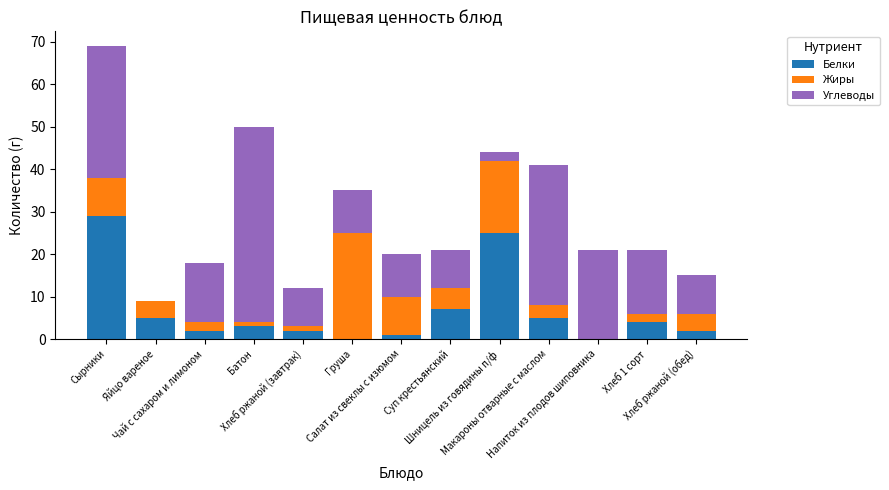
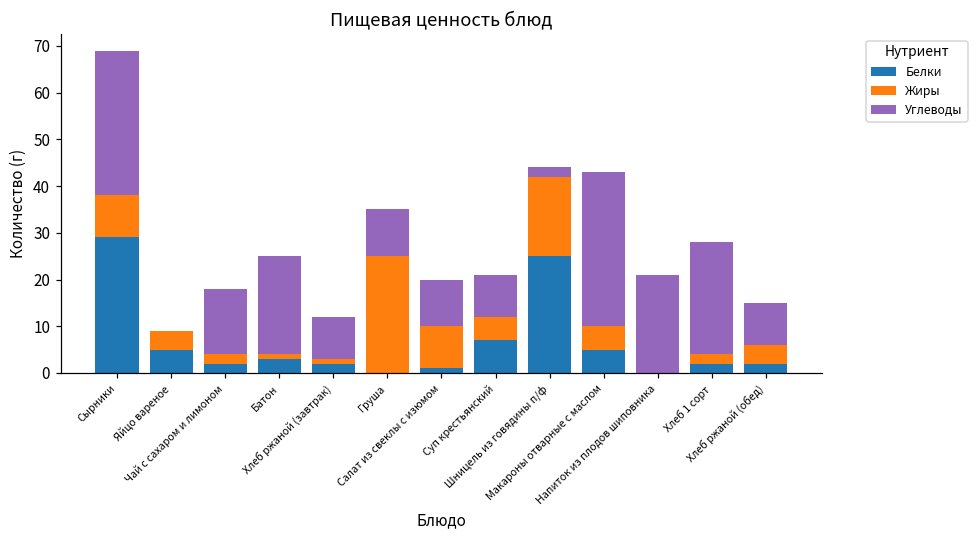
  {
    "Белки": {
      "Сырники": 29,
      "Яйцо вареное": 5,
      "Чай с сахаром и лимоном": 2,
      "Батон": 3,
      "Хлеб ржаной (завтрак)": 2,
      "Груша": 0,
      "Салат из свеклы с изюмом": 1,
      "Суп крестьянский": 7,
      "Шницель из говядины п/ф": 25,
      "Макароны отварные с маслом": 5,
      "Напиток из плодов шиповника": 0,
-     "Хлеб 1 сорт": 4,
+     "Хлеб 1 сорт": 2,
      "Хлеб ржаной (обед)": 2
    },
    "Жиры": {
      "Сырники": 9,
      "Яйцо вареное": 4,
      "Чай с сахаром и лимоном": 2,
      "Батон": 1,
      "Хлеб ржаной (завтрак)": 1,
      "Груша": 25,
      "Салат из свеклы с изюмом": 9,
      "Суп крестьянский": 5,
      "Шницель из говядины п/ф": 17,
-     "Макароны отварные с маслом": 3,
+     "Макароны отварные с маслом": 5,
      "Напиток из плодов шиповника": 0,
      "Хлеб 1 сорт": 2,
      "Хлеб ржаной (обед)": 4
    },
    "Углеводы": {
      "Сырники": 31,
      "Яйцо вареное": 0,
      "Чай с сахаром и лимоном": 14,
-     "Батон": 46,
+     "Батон": 21,
      "Хлеб ржаной (завтрак)": 9,
      "Груша": 10,
      "Салат из свеклы с изюмом": 10,
      "Суп крестьянский": 9,
      "Шницель из говядины п/ф": 2,
      "Макароны отварные с маслом": 33,
      "Напиток из плодов шиповника": 21,
-     "Хлеб 1 сорт": 15,
+     "Хлеб 1 сорт": 24,
      "Хлеб ржаной (обед)": 9
    }
  }
